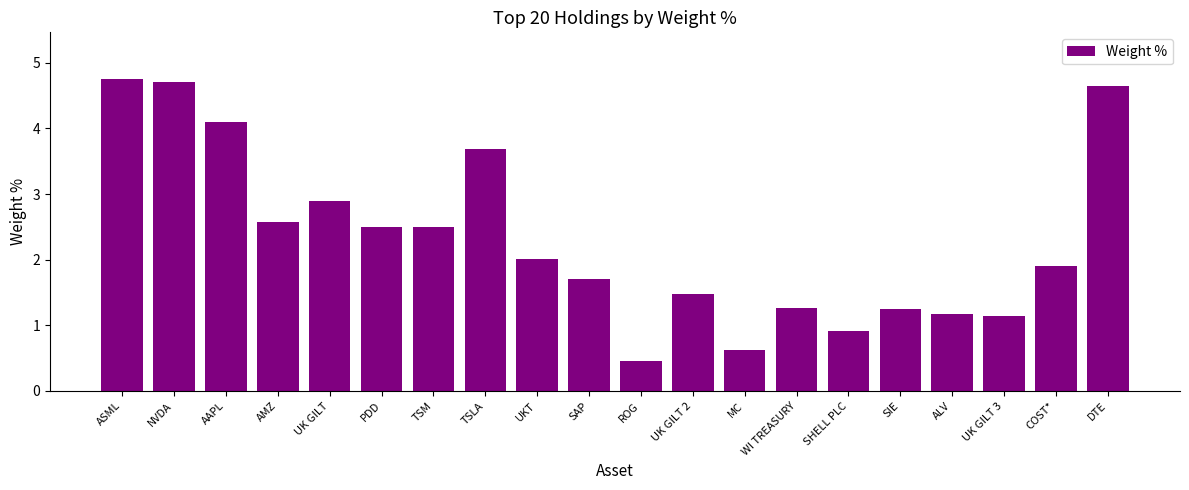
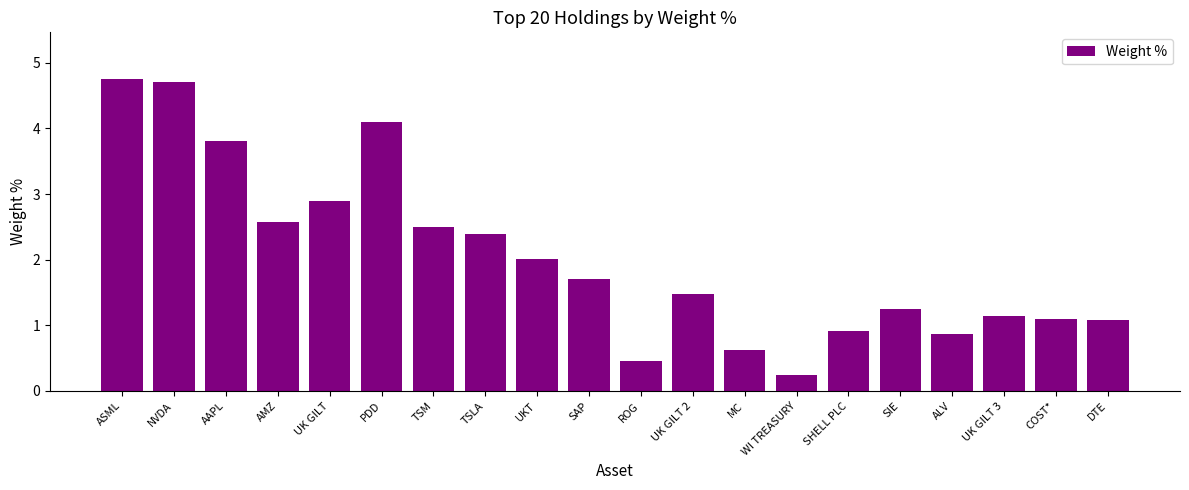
  {
    "ASML": 4.8,
    "NVDA": 4.7,
-   "AAPL": 4.1,
+   "AAPL": 3.8,
    "AMZ": 2.6,
    "UK GILT": 2.9,
-   "PDD": 2.5,
+   "PDD": 4.1,
    "TSM": 2.5,
-   "TSLA": 3.7,
+   "TSLA": 2.4,
    "UKT": 2.0,
    "SAP": 1.7,
    "ROG": 0.5,
    "UK GILT 2": 1.5,
    "MC": 0.6,
-   "WI TREASURY": 1.3,
+   "WI TREASURY": 0.3,
    "SHELL PLC": 0.9,
    "SIE": 1.3,
-   "ALV": 1.2,
+   "ALV": 0.9,
    "UK GILT 3": 1.1,
-   "COST*": 1.9,
-   "DTE": 4.6
+   "COST*": 1.1,
+   "DTE": 1.1
  }
